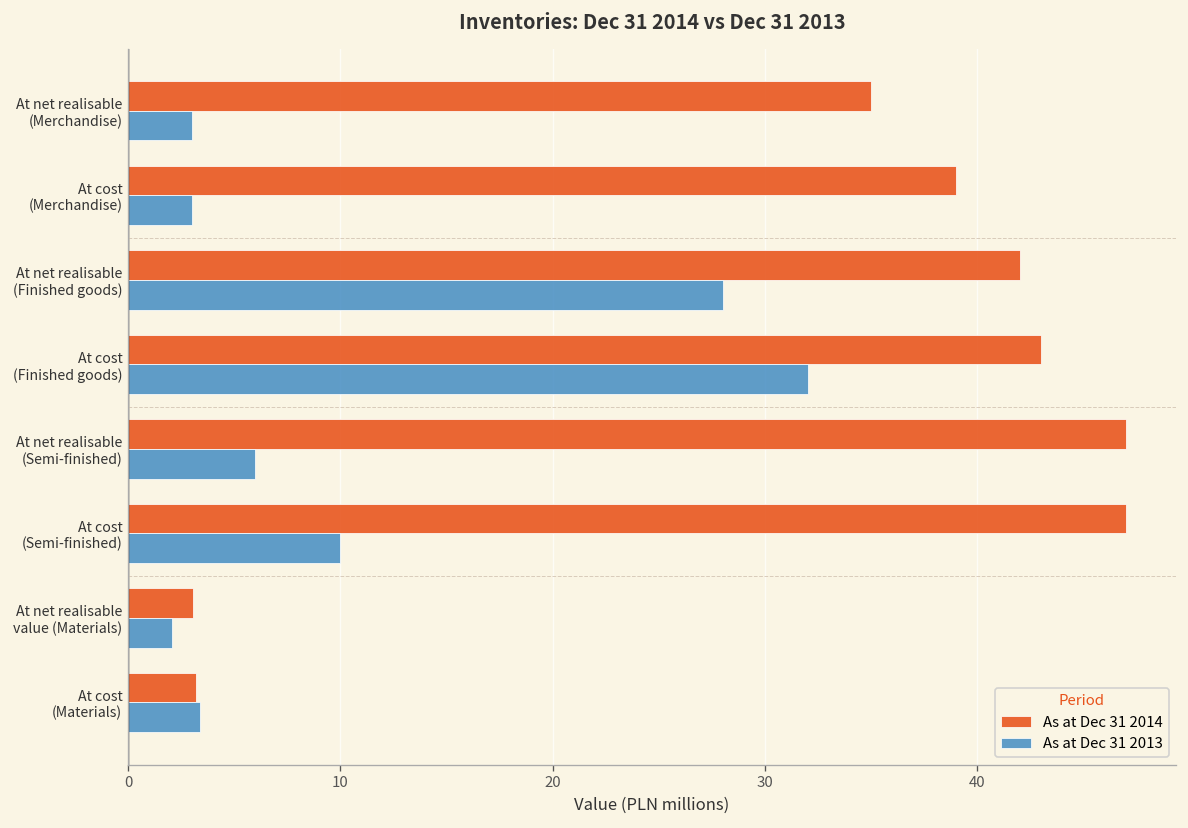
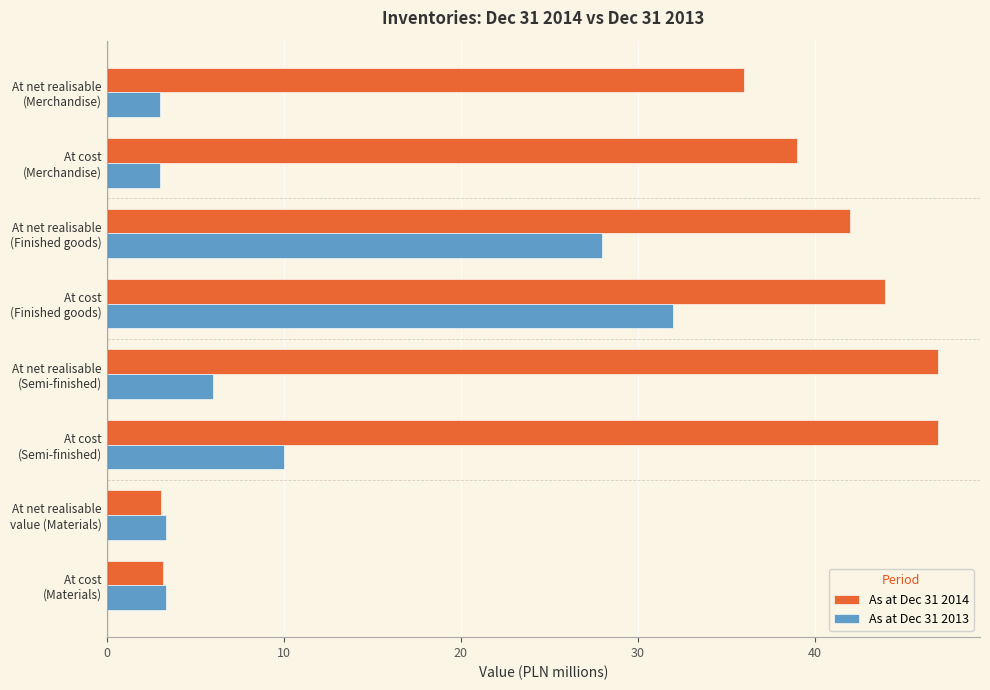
  {
    "As at Dec 31 2014": {
-     "At net realisable (Merchandise)": 35,
+     "At net realisable (Merchandise)": 36,
      "At cost (Merchandise)": 39,
      "At net realisable (Finished goods)": 42,
-     "At cost (Finished goods)": 43,
+     "At cost (Finished goods)": 44,
      "At net realisable (Semi-finished)": 47,
      "At cost (Semi-finished)": 47,
      "At net realisable value (Materials)": 3,
      "At cost (Materials)": 3.2
    },
    "As at Dec 31 2013": {
      "At net realisable (Merchandise)": 3.0,
      "At cost (Merchandise)": 3.0,
      "At net realisable (Finished goods)": 28.0,
      "At cost (Finished goods)": 32.0,
      "At net realisable (Semi-finished)": 6.0,
      "At cost (Semi-finished)": 10.0,
-     "At net realisable value (Materials)": 2.1,
+     "At net realisable value (Materials)": 3.3,
      "At cost (Materials)": 3.4
    }
  }
